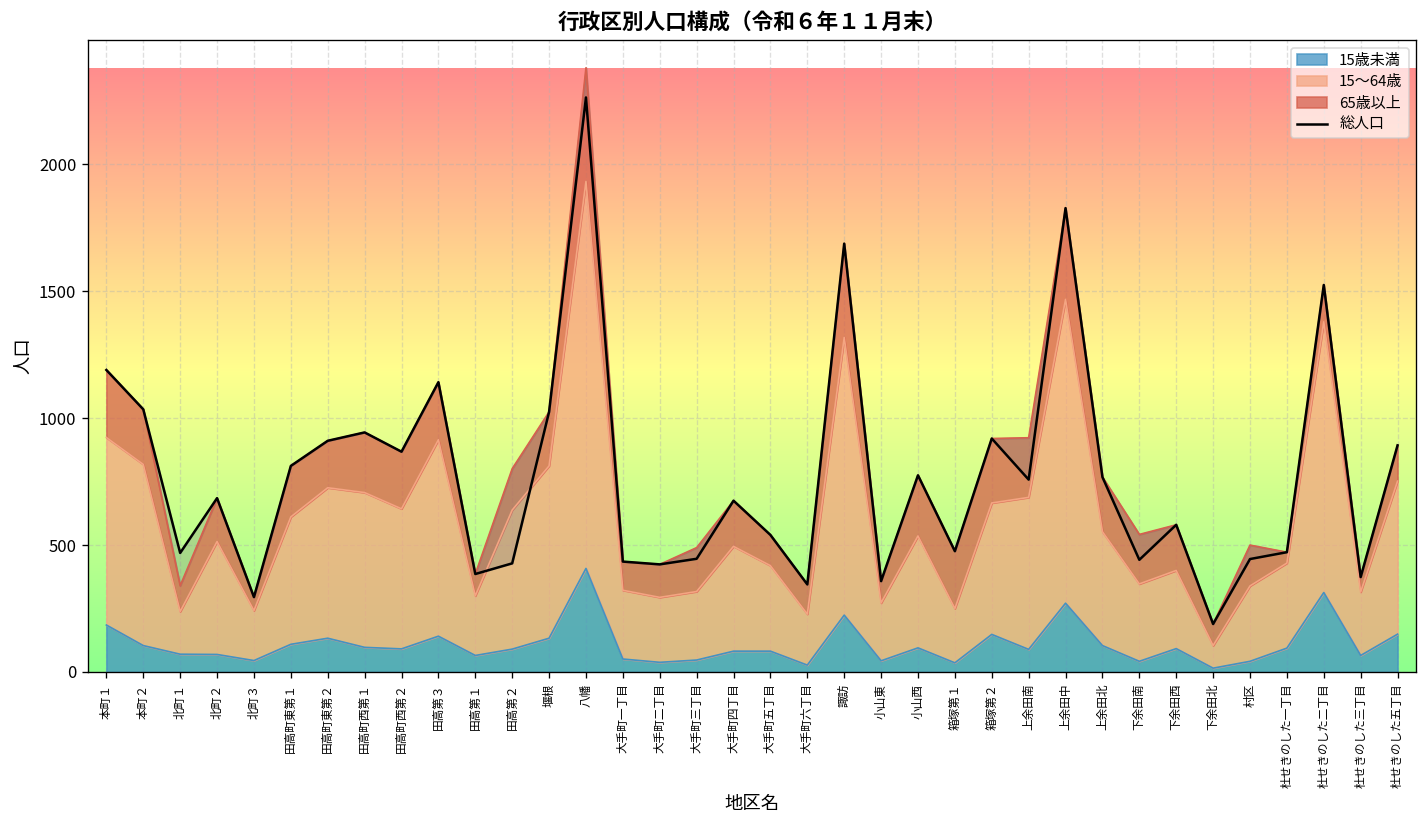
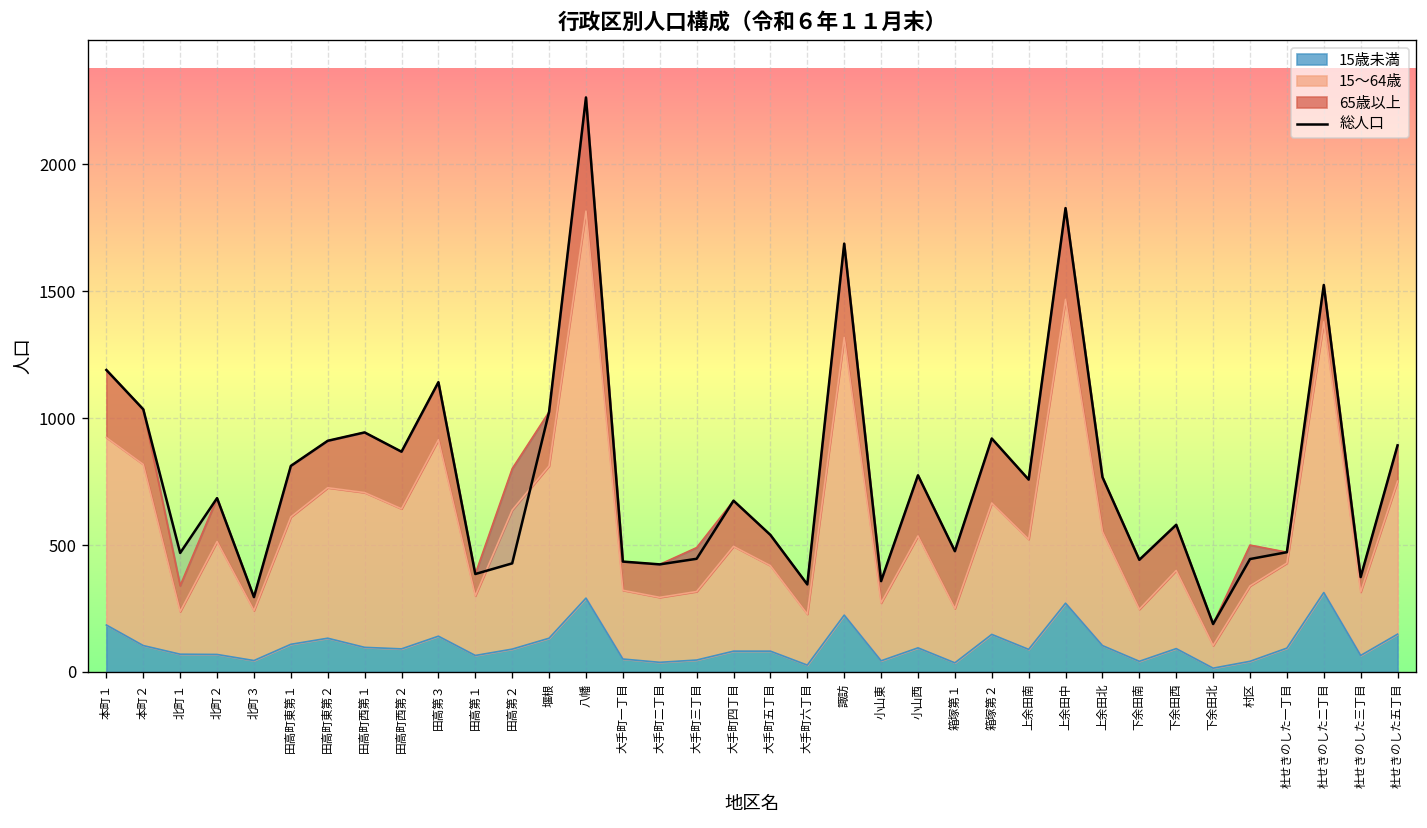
  {
    "15歳未満": {
      "本町１": 190,
      "本町２": 100,
      "北町１": 70,
      "北町２": 70,
      "北町３": 50,
      "田高町東第１": 110,
      "田高町東第２": 130,
      "田高町西第１": 100,
      "田高町西第２": 90,
      "田高第３": 140,
      "田高第１": 70,
      "田高第２": 90,
      "堰根": 130,
-     "八幡": 410,
+     "八幡": 290,
      "大手町一丁目": 50,
      "大手町二丁目": 40,
      "大手町三丁目": 50,
      "大手町四丁目": 80,
      "大手町五丁目": 80,
      "大手町六丁目": 30,
      "諏訪": 220,
      "小山東": 40,
      "小山西": 100,
      "箱塚第１": 40,
      "箱塚第２": 150,
      "上余田南": 90,
      "上余田中": 270,
      "上余田北": 100,
      "下余田南": 40,
      "下余田西": 90,
      "下余田北": 20,
      "村区": 40,
      "杜せきのした一丁目": 90,
      "杜せきのした二丁目": 310,
      "杜せきのした三丁目": 70,
      "杜せきのした五丁目": 150
    },
    "15～64歳": {
      "本町１": 740,
      "本町２": 710,
      "北町１": 170,
      "北町２": 450,
      "北町３": 200,
      "田高町東第１": 500,
      "田高町東第２": 590,
      "田高町西第１": 610,
      "田高町西第２": 550,
      "田高第３": 770,
      "田高第１": 240,
      "田高第２": 550,
      "堰根": 680,
      "八幡": 1530,
      "大手町一丁目": 270,
      "大手町二丁目": 260,
      "大手町三丁目": 270,
      "大手町四丁目": 410,
      "大手町五丁目": 340,
      "大手町六丁目": 200,
      "諏訪": 1090,
      "小山東": 230,
      "小山西": 440,
      "箱塚第１": 210,
      "箱塚第２": 520,
-     "上余田南": 600,
+     "上余田南": 430,
      "上余田中": 1200,
      "上余田北": 450,
-     "下余田南": 310,
+     "下余田南": 210,
      "下余田西": 310,
      "下余田北": 90,
      "村区": 300,
      "杜せきのした一丁目": 340,
      "杜せきのした二丁目": 1070,
      "杜せきのした三丁目": 250,
      "杜せきのした五丁目": 600
    },
    "65歳以上": {
      "北町１": 100
    },
    "総人口": {
      "田高第２": 430,
      "大手町三丁目": 450,
      "村区": 450
    }
  }
